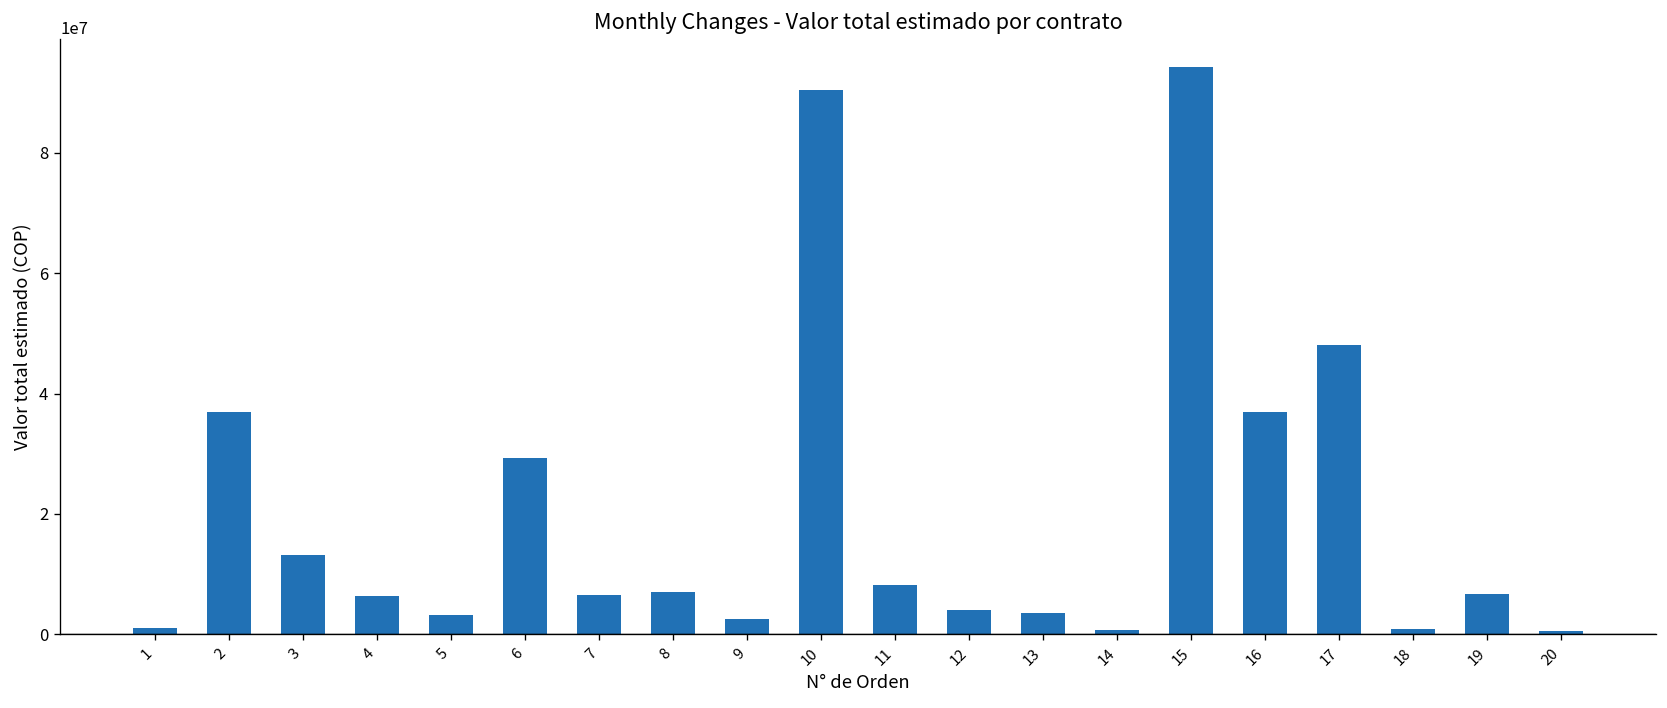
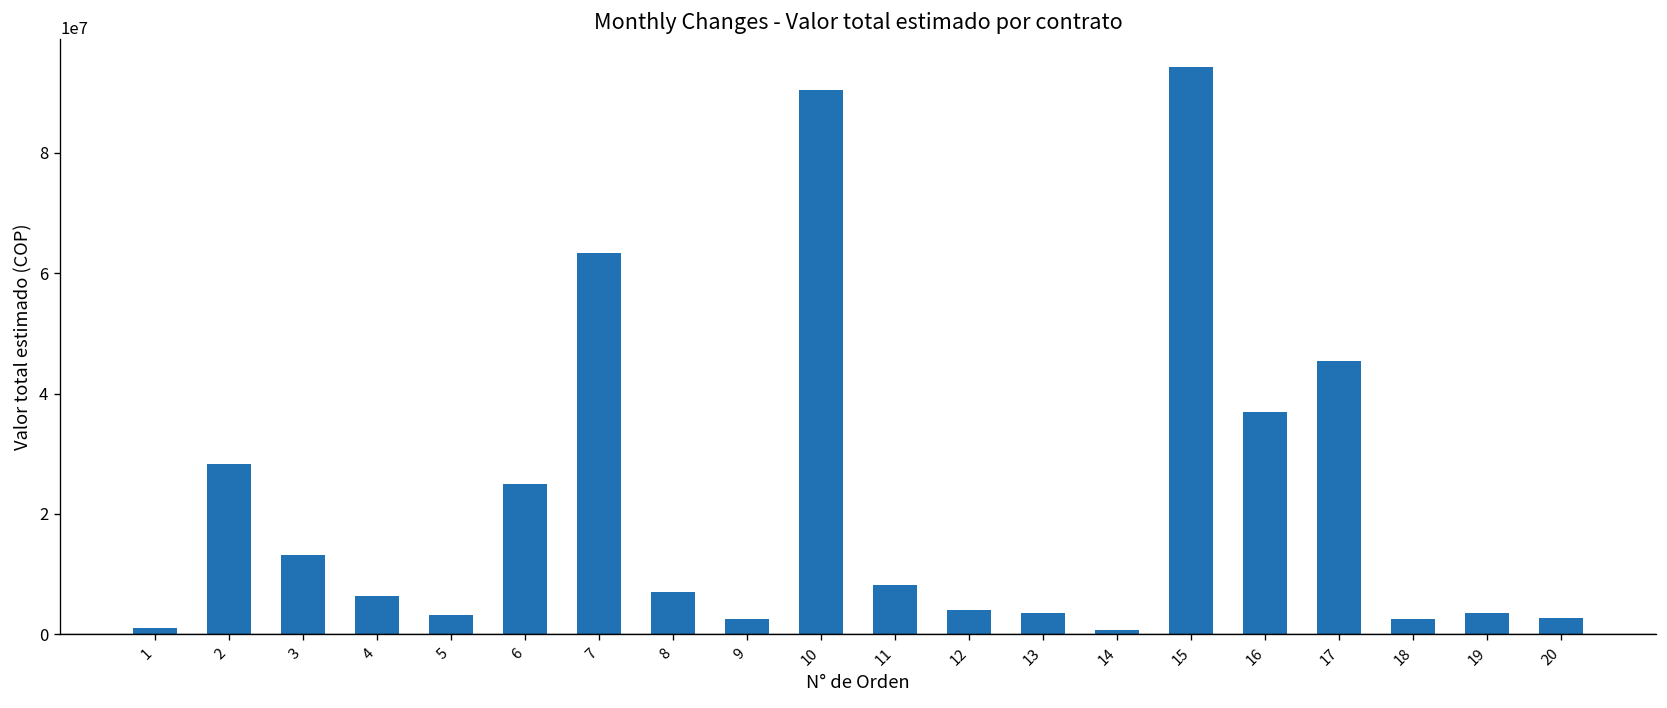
  {
    "1": 1000000,
-   "2": 37000000,
+   "2": 28000000,
    "3": 13000000,
    "4": 6000000,
    "5": 3000000,
-   "6": 29000000,
-   "7": 7000000,
+   "6": 25000000,
+   "7": 63000000,
    "8": 7000000,
    "9": 3000000,
    "10": 90000000,
    "11": 8000000,
    "12": 4000000,
    "13": 4000000,
    "14": 1000000,
    "15": 94000000,
    "16": 37000000,
-   "17": 48000000,
-   "18": 1000000,
-   "19": 7000000,
-   "20": 1000000
+   "17": 45000000,
+   "18": 3000000,
+   "19": 4000000,
+   "20": 3000000
  }
